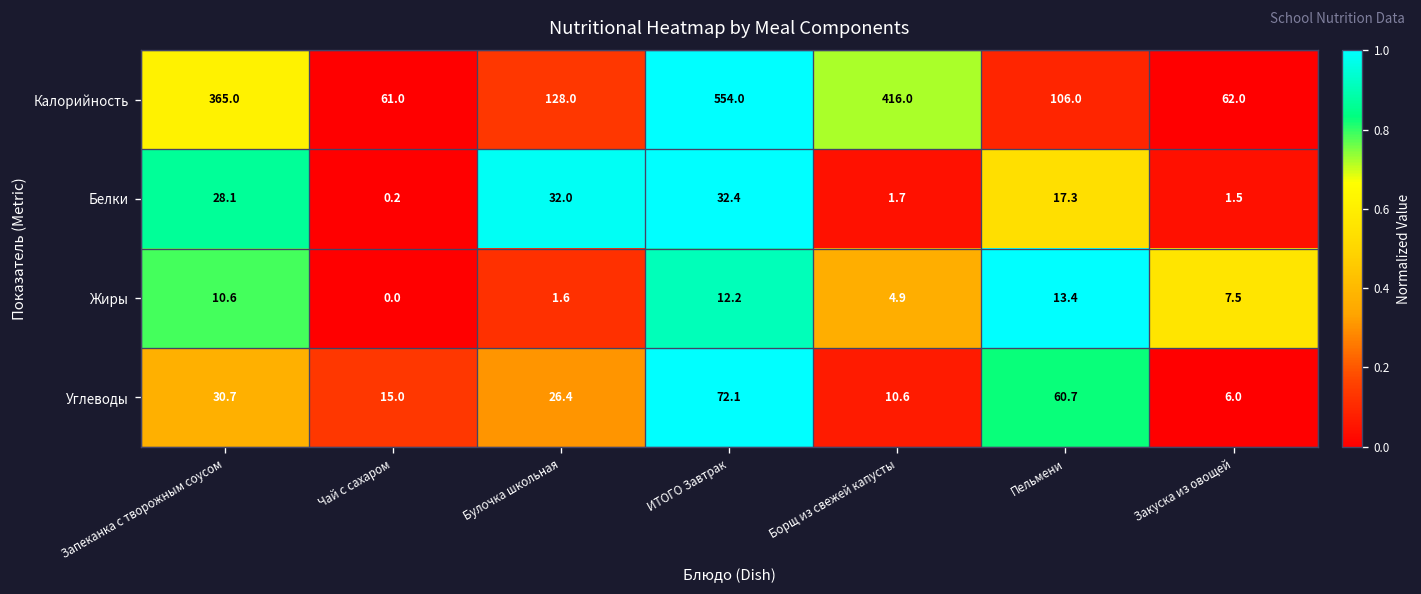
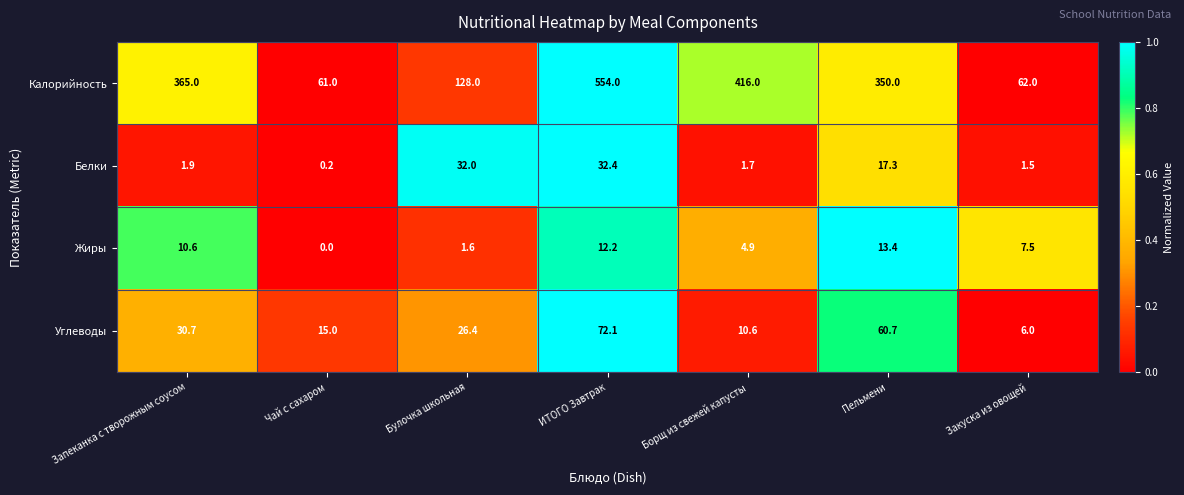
  {
    "Калорийность": {
      "Запеканка с творожным соусом": 365.0,
      "Чай с сахаром": 61.0,
      "Булочка школьная": 128.0,
      "ИТОГО Завтрак": 554.0,
      "Борщ из свежей капусты": 416.0,
-     "Пельмени": 106.0,
+     "Пельмени": 350.0,
      "Закуска из овощей": 62.0
    },
    "Белки": {
-     "Запеканка с творожным соусом": 28.1,
+     "Запеканка с творожным соусом": 1.9,
      "Чай с сахаром": 0.2,
      "Булочка школьная": 32.0,
      "ИТОГО Завтрак": 32.4,
      "Борщ из свежей капусты": 1.7,
      "Пельмени": 17.3,
      "Закуска из овощей": 1.5
    },
    "Жиры": {
      "Запеканка с творожным соусом": 10.6,
      "Чай с сахаром": 0.0,
      "Булочка школьная": 1.6,
      "ИТОГО Завтрак": 12.2,
      "Борщ из свежей капусты": 4.9,
      "Пельмени": 13.4,
      "Закуска из овощей": 7.5
    },
    "Углеводы": {
      "Запеканка с творожным соусом": 30.7,
      "Чай с сахаром": 15.0,
      "Булочка школьная": 26.4,
      "ИТОГО Завтрак": 72.1,
      "Борщ из свежей капусты": 10.6,
      "Пельмени": 60.7,
      "Закуска из овощей": 6.0
    }
  }
